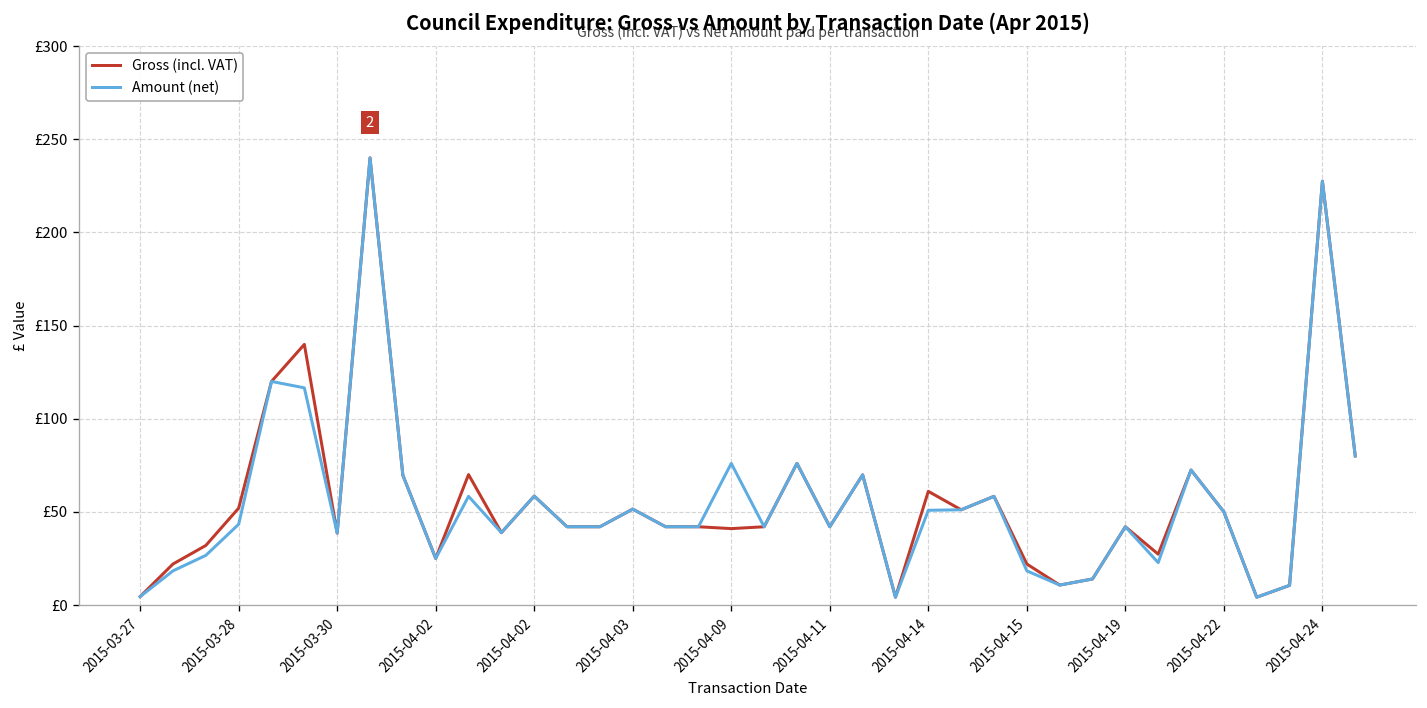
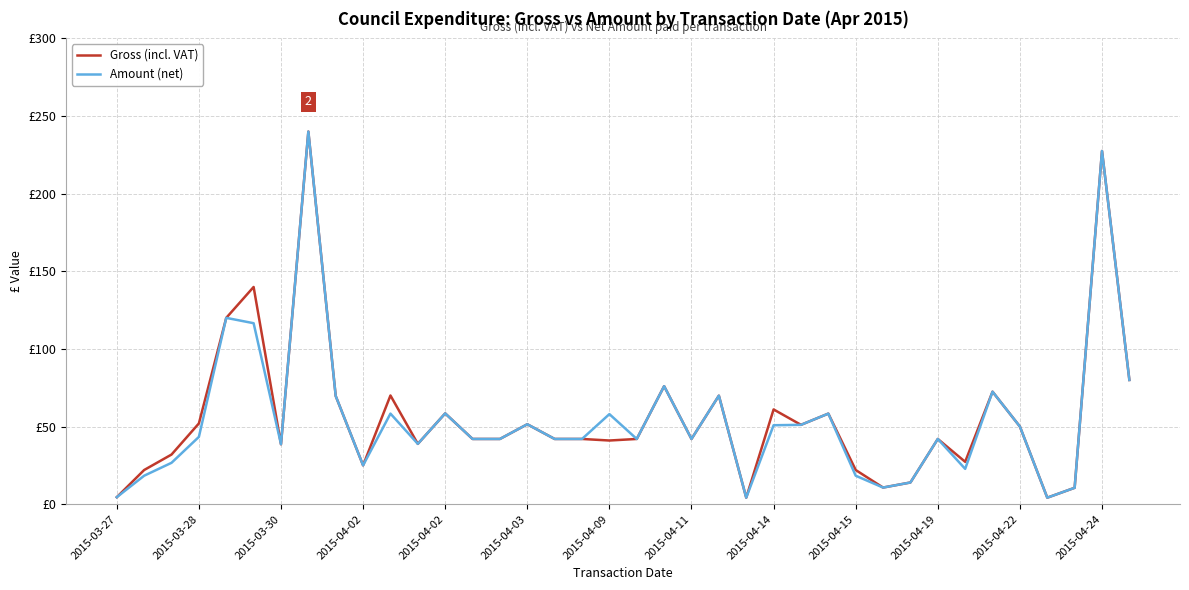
  {
    "Gross (incl. VAT)": {
      "2015-04-09": "£41"
    },
    "Amount (net)": {
-     "2015-04-09": "£76"
+     "2015-04-09": "£58"
    }
  }
